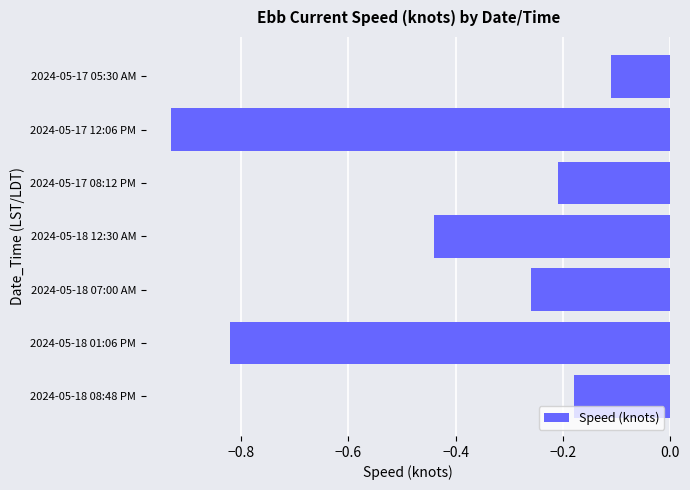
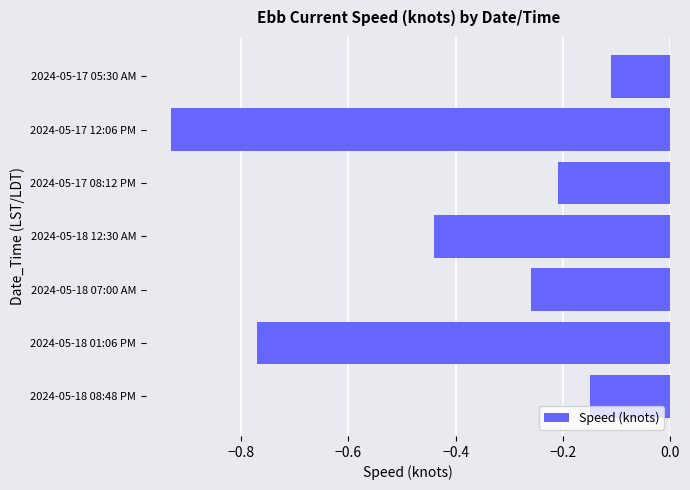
  {
    "2024-05-17 05:30 AM": -0.11,
    "2024-05-17 12:06 PM": -0.93,
    "2024-05-17 08:12 PM": -0.21,
    "2024-05-18 12:30 AM": -0.44,
    "2024-05-18 07:00 AM": -0.26,
-   "2024-05-18 01:06 PM": -0.82,
-   "2024-05-18 08:48 PM": -0.18
+   "2024-05-18 01:06 PM": -0.77,
+   "2024-05-18 08:48 PM": -0.15
  }
